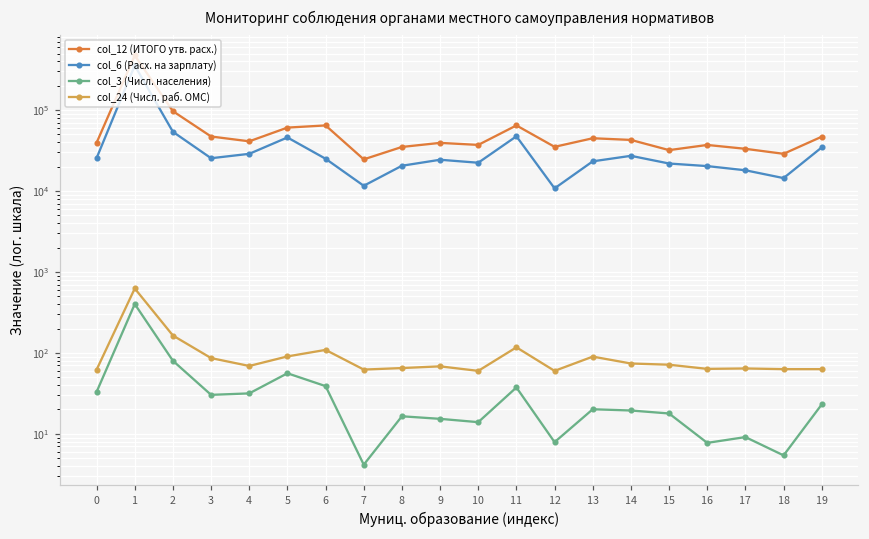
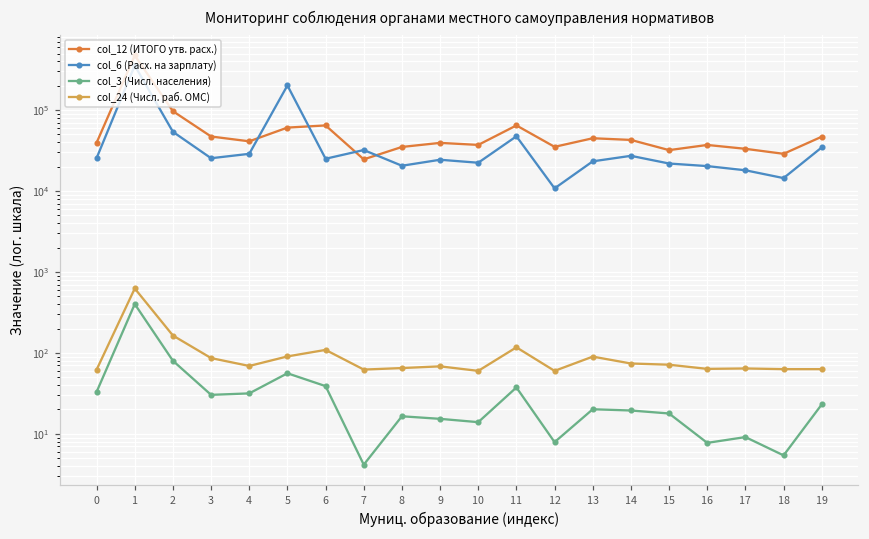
  {
    "col_6 (Расх. на зарплату)": {
      "0": 26000,
      "2": 50000,
      "3": 25000,
      "4": 29000,
-     "5": 50000,
+     "5": 200000,
      "6": 25000,
-     "7": 12000,
+     "7": 30000,
      "8": 21000,
      "9": 24000,
      "10": 22000,
      "11": 50000,
      "12": 11000,
      "13": 23000,
      "14": 27000,
      "15": 22000,
      "16": 20000,
      "17": 18000,
      "18": 14000,
      "19": 30000
    },
    "col_3 (Числ. населения)": {
      "0": 30,
      "1": 400,
      "2": 80,
      "3": 30,
      "4": 32,
      "5": 60,
      "6": 40,
      "7": 4,
      "8": 16,
      "9": 15,
      "10": 14,
      "11": 40,
      "12": 8,
      "13": 20,
      "14": 19,
      "15": 18,
      "16": 8,
      "17": 9,
      "18": 5,
      "19": 23
    }
  }
